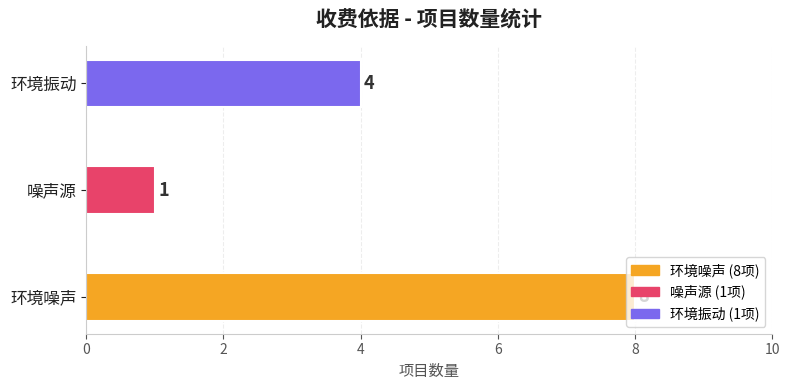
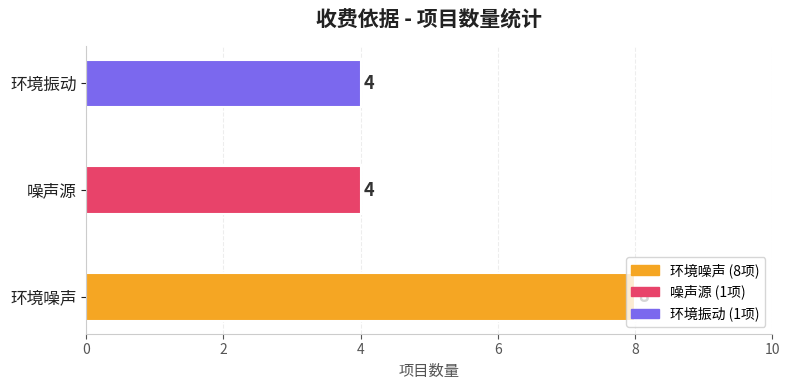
  {
    "环境振动": 4,
-   "噪声源": 1
+   "噪声源": 4
  }
